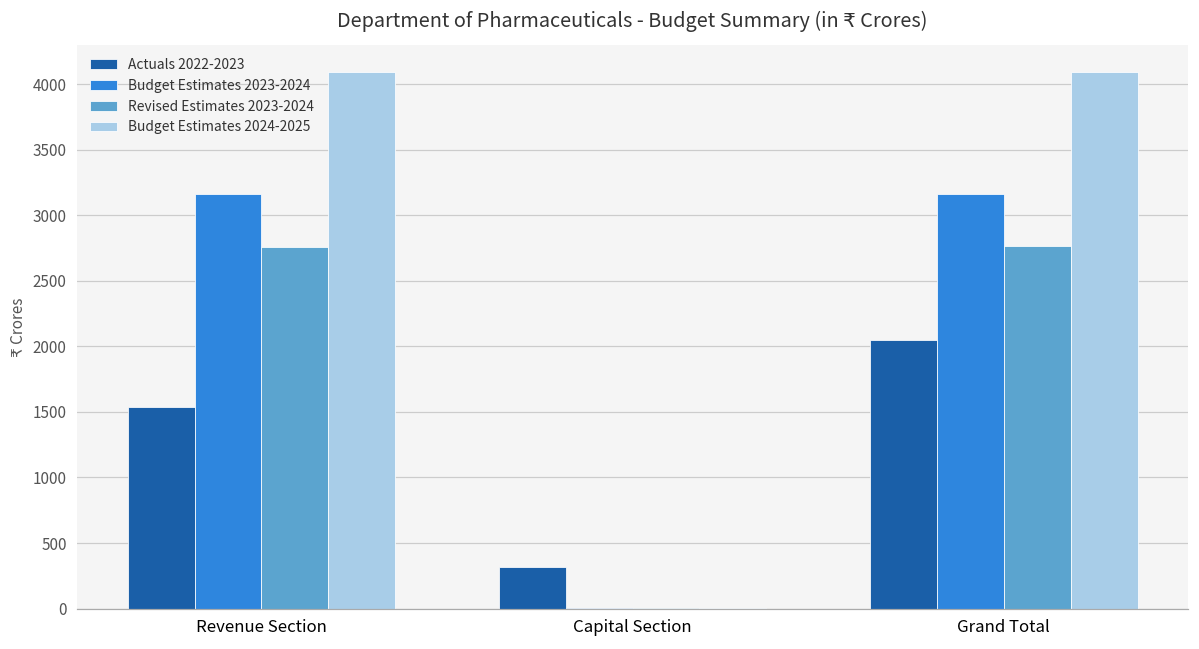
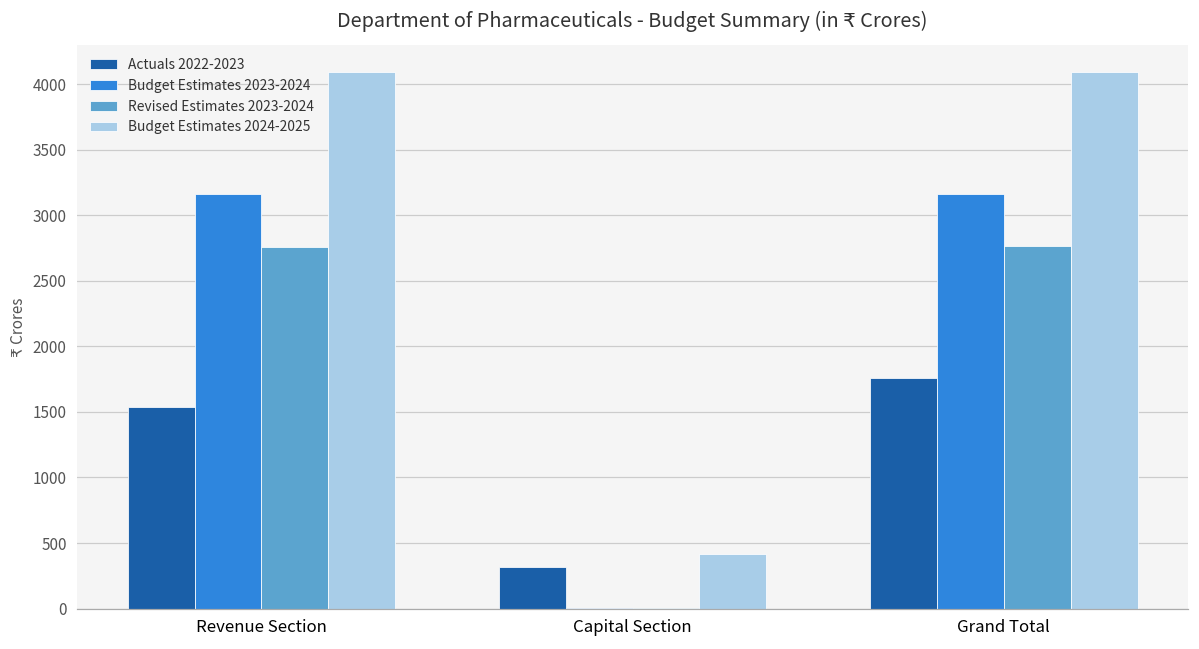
  {
    "Actuals 2022-2023": {
      "Revenue Section": 1540,
      "Capital Section": 320,
-     "Grand Total": 2050
+     "Grand Total": 1760
    },
    "Budget Estimates 2024-2025": {
      "Revenue Section": 4090,
-     "Capital Section": 0,
+     "Capital Section": 420,
      "Grand Total": 4090
    }
  }
